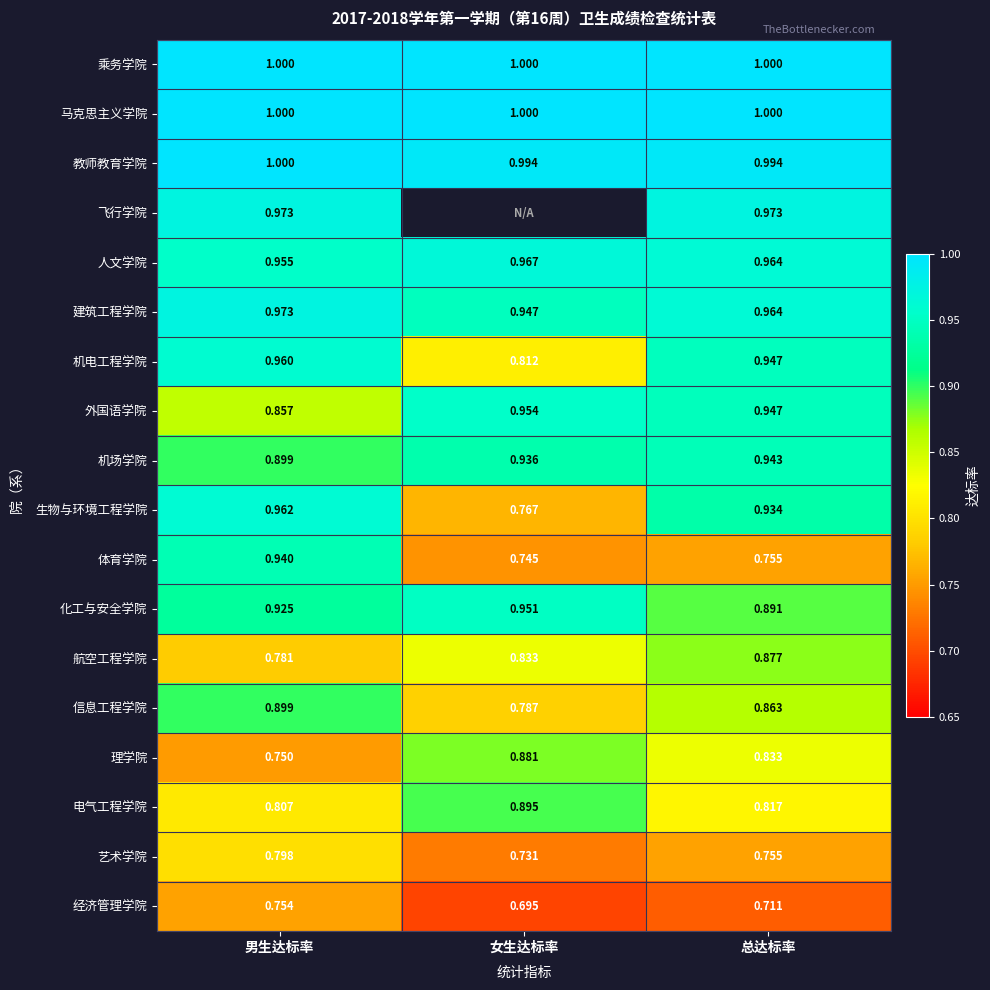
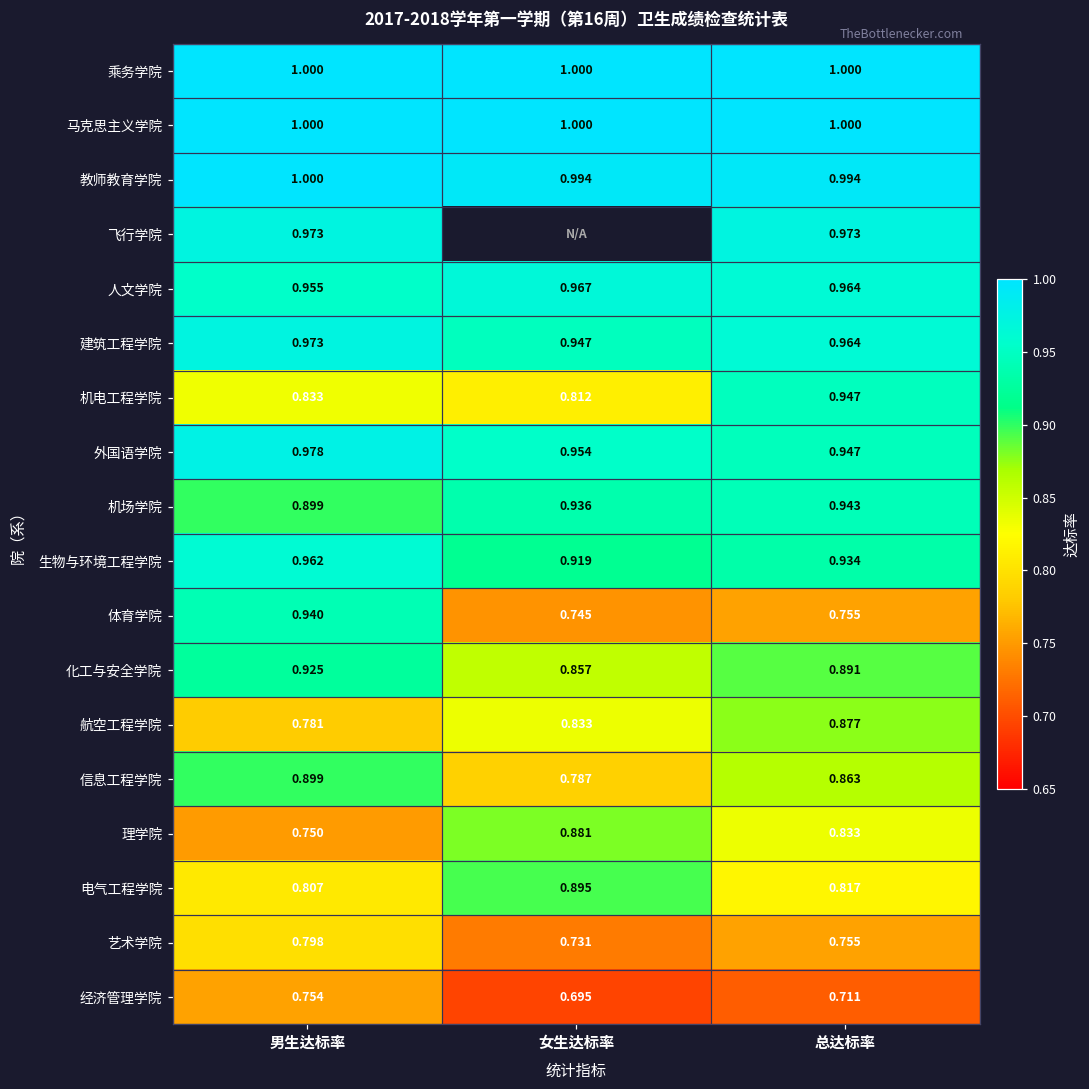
  {
    "乘务学院": {
      "男生达标率": 1.000,
      "女生达标率": 1.000,
      "总达标率": 1.000
    },
    "马克思主义学院": {
      "男生达标率": 1.000,
      "女生达标率": 1.000,
      "总达标率": 1.000
    },
    "教师教育学院": {
      "男生达标率": 1.000,
      "女生达标率": 0.994,
      "总达标率": 0.994
    },
    "飞行学院": {
      "男生达标率": 0.973,
      "总达标率": 0.973
    },
    "人文学院": {
      "男生达标率": 0.955,
      "女生达标率": 0.967,
      "总达标率": 0.964
    },
    "建筑工程学院": {
      "男生达标率": 0.973,
      "女生达标率": 0.947,
      "总达标率": 0.964
    },
    "机电工程学院": {
-     "男生达标率": 0.960,
+     "男生达标率": 0.833,
      "女生达标率": 0.812,
      "总达标率": 0.947
    },
    "外国语学院": {
-     "男生达标率": 0.857,
+     "男生达标率": 0.978,
      "女生达标率": 0.954,
      "总达标率": 0.947
    },
    "机场学院": {
      "男生达标率": 0.899,
      "女生达标率": 0.936,
      "总达标率": 0.943
    },
    "生物与环境工程学院": {
      "男生达标率": 0.962,
-     "女生达标率": 0.767,
+     "女生达标率": 0.919,
      "总达标率": 0.934
    },
    "体育学院": {
      "男生达标率": 0.940,
      "女生达标率": 0.745,
      "总达标率": 0.755
    },
    "化工与安全学院": {
      "男生达标率": 0.925,
-     "女生达标率": 0.951,
+     "女生达标率": 0.857,
      "总达标率": 0.891
    },
    "航空工程学院": {
      "男生达标率": 0.781,
      "女生达标率": 0.833,
      "总达标率": 0.877
    },
    "信息工程学院": {
      "男生达标率": 0.899,
      "女生达标率": 0.787,
      "总达标率": 0.863
    },
    "理学院": {
      "男生达标率": 0.750,
      "女生达标率": 0.881,
      "总达标率": 0.833
    },
    "电气工程学院": {
      "男生达标率": 0.807,
      "女生达标率": 0.895,
      "总达标率": 0.817
    },
    "艺术学院": {
      "男生达标率": 0.798,
      "女生达标率": 0.731,
      "总达标率": 0.755
    },
    "经济管理学院": {
      "男生达标率": 0.754,
      "女生达标率": 0.695,
      "总达标率": 0.711
    }
  }
